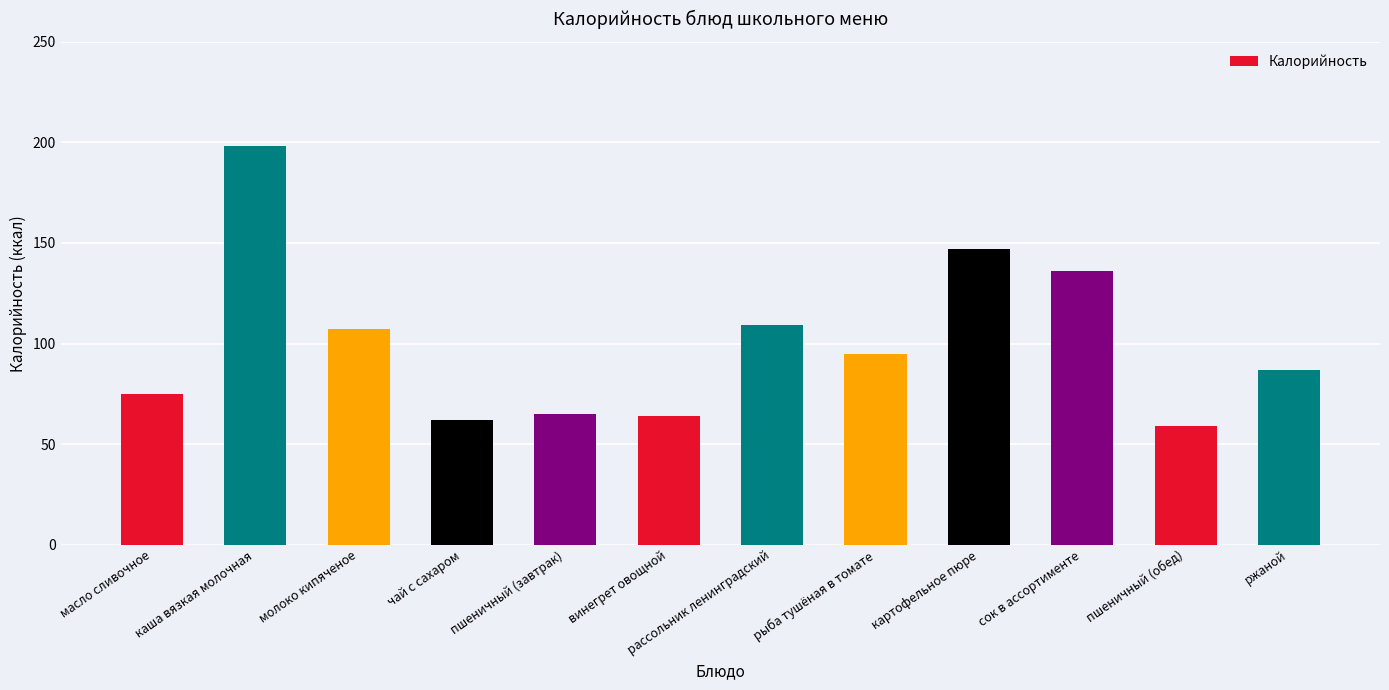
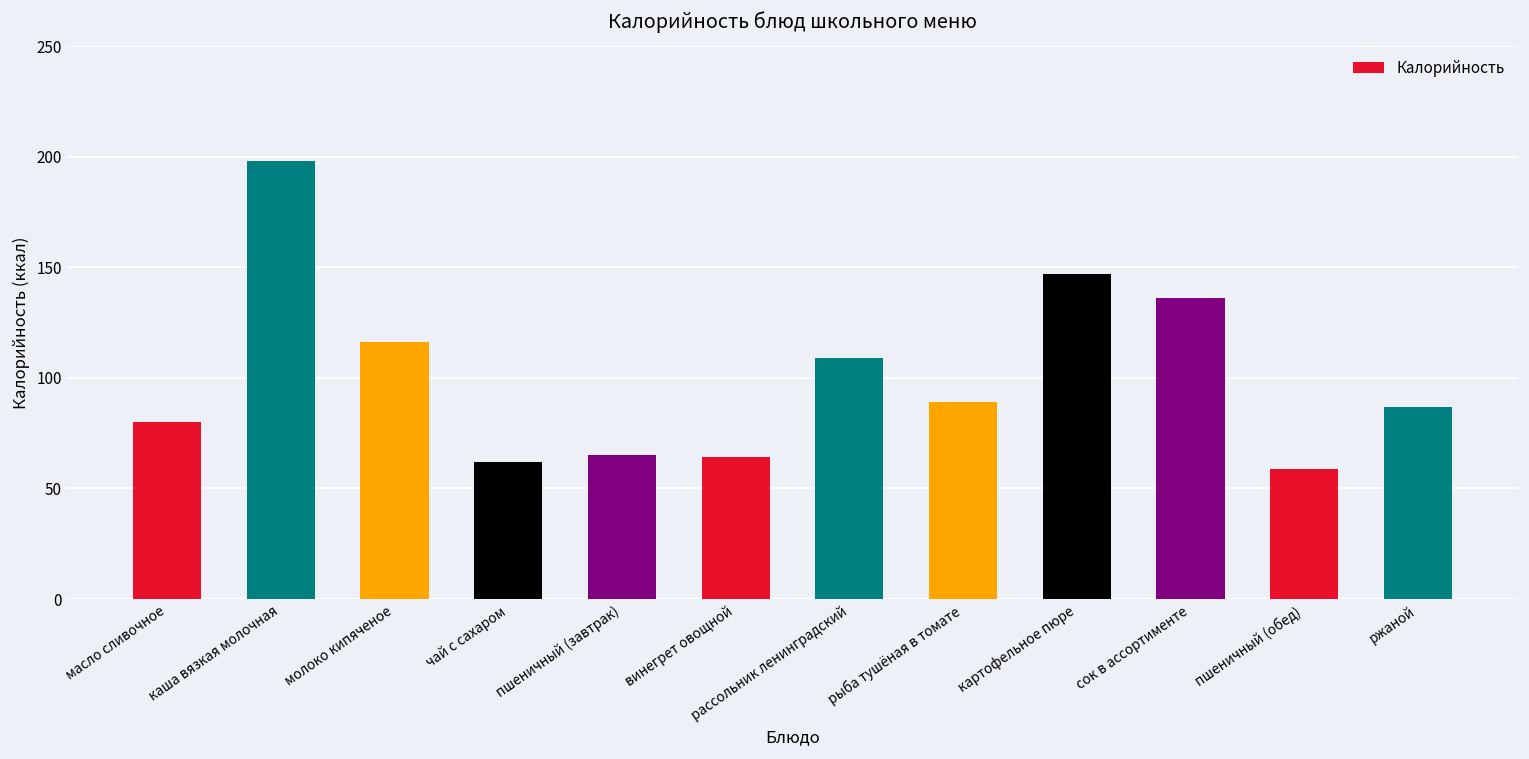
  {
-   "масло сливочное": 75,
+   "масло сливочное": 80,
    "каша вязкая молочная": 198,
-   "молоко кипяченое": 107,
+   "молоко кипяченое": 116,
    "чай с сахаром": 62,
    "пшеничный (завтрак)": 65,
    "винегрет овощной": 64,
    "рассольник ленинградский": 109,
-   "рыба тушёная в томате": 95,
+   "рыба тушёная в томате": 89,
    "картофельное пюре": 147,
    "сок в ассортименте": 136,
    "пшеничный (обед)": 59,
    "ржаной": 87
  }
